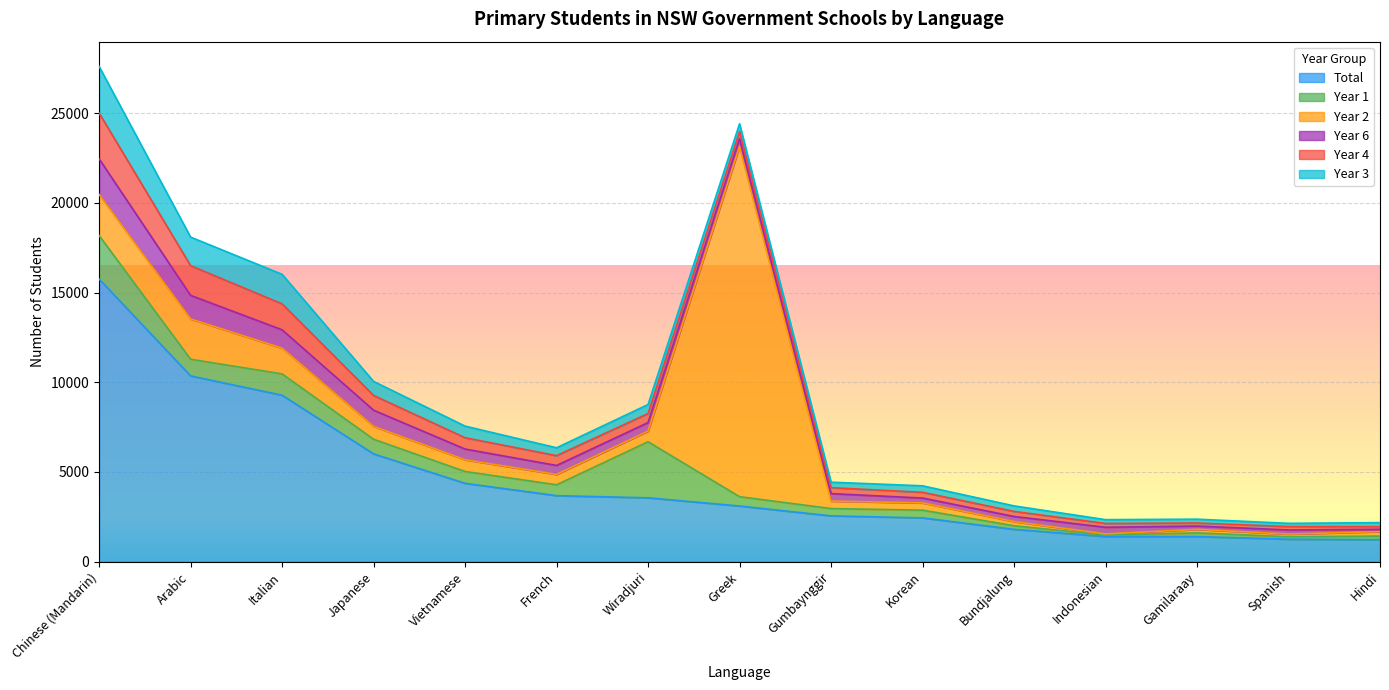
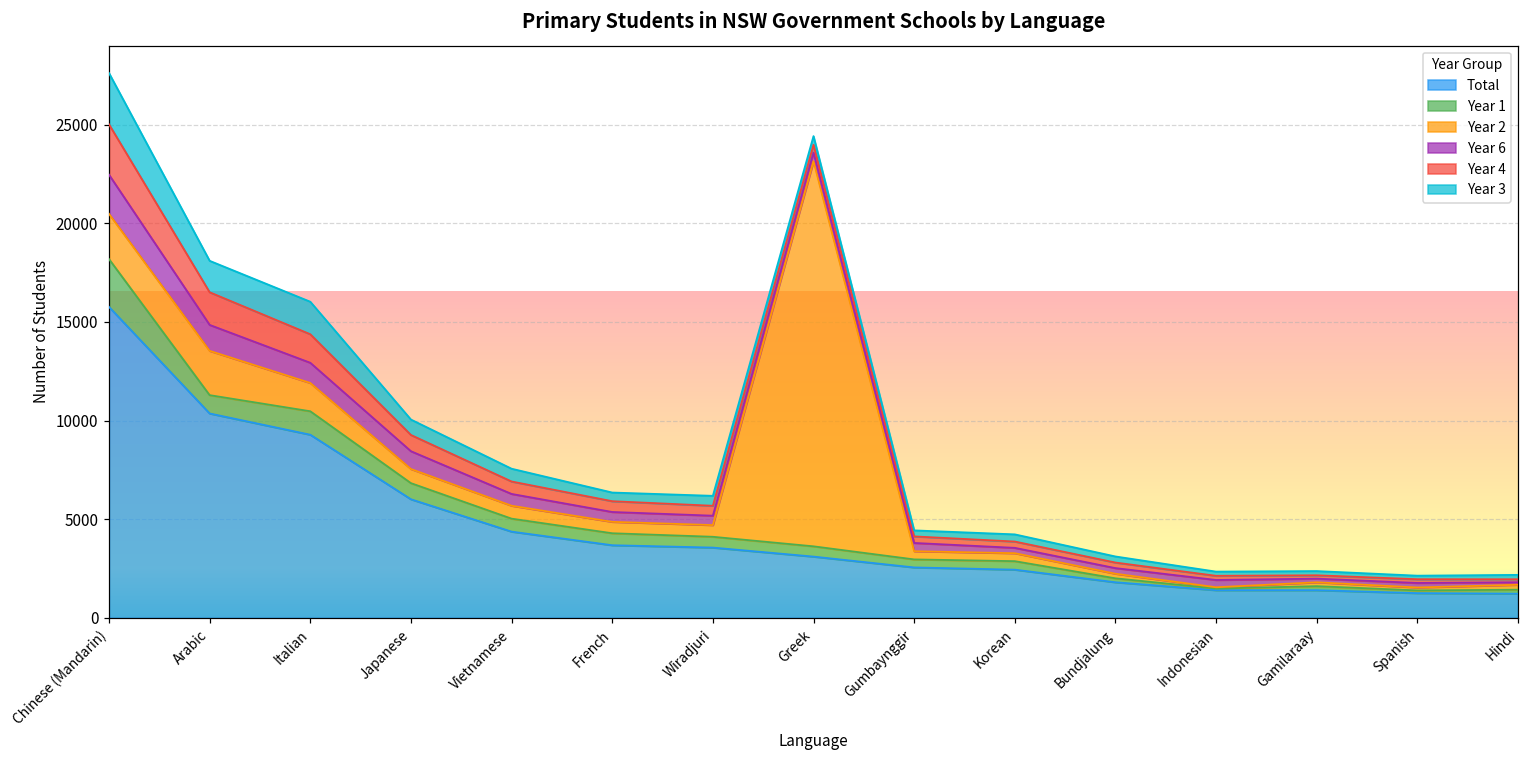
  {
    "Year 1": {
      "Chinese (Mandarin)": 2400,
      "Arabic": 900,
      "Italian": 1200,
      "Japanese": 800,
      "Vietnamese": 700,
      "French": 600,
-     "Wiradjuri": 3100,
+     "Wiradjuri": 500,
      "Greek": 500,
      "Gumbaynggir": 400,
      "Korean": 400,
      "Bundjalung": 200,
      "Gamilaraay": 200,
      "Hindi": 200
    },
    "Year 2": {
      "Chinese (Mandarin)": 2300,
      "Arabic": 2200,
      "Italian": 1400,
      "Japanese": 700,
      "Vietnamese": 700,
      "French": 600,
      "Wiradjuri": 600,
      "Greek": 19500,
      "Gumbaynggir": 400,
      "Korean": 400,
      "Bundjalung": 200,
      "Gamilaraay": 200,
      "Spanish": 100
    },
    "Year 6": {
      "Chinese (Mandarin)": 2000,
      "Arabic": 1300,
      "Italian": 1000,
      "Japanese": 900,
      "Vietnamese": 600,
      "French": 500,
      "Wiradjuri": 500,
      "Greek": 400,
      "Gumbaynggir": 400,
      "Korean": 300,
      "Bundjalung": 300,
      "Indonesian": 400,
      "Gamilaraay": 200,
      "Spanish": 200
    },
    "Year 4": {
      "Chinese (Mandarin)": 2600,
      "Arabic": 1700,
      "Italian": 1400,
      "Japanese": 800,
      "Vietnamese": 600,
      "French": 500,
      "Wiradjuri": 500,
      "Greek": 400,
      "Gumbaynggir": 300,
      "Korean": 300,
      "Bundjalung": 300,
      "Indonesian": 200,
      "Gamilaraay": 200,
      "Spanish": 200,
      "Hindi": 200
    }
  }
